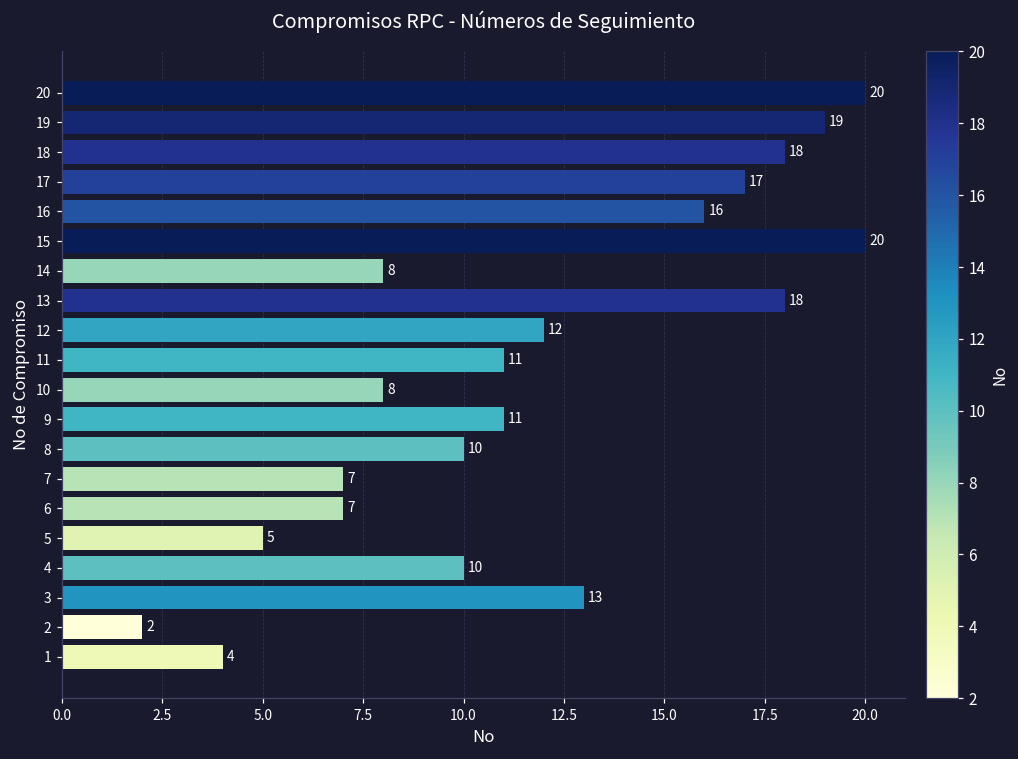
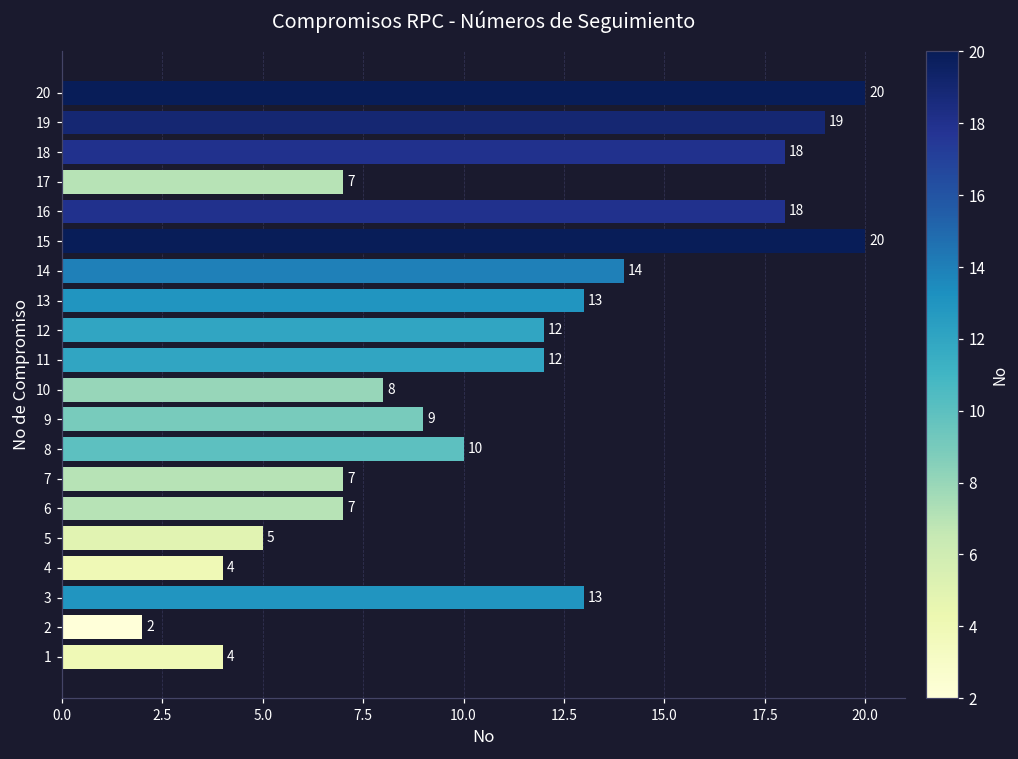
  {
    "20": 20,
    "19": 19,
    "18": 18,
-   "17": 17,
-   "16": 16,
+   "17": 7,
+   "16": 18,
    "15": 20,
-   "14": 8,
-   "13": 18,
+   "14": 14,
+   "13": 13,
    "12": 12,
-   "11": 11,
+   "11": 12,
    "10": 8,
-   "9": 11,
+   "9": 9,
    "8": 10,
    "7": 7,
    "6": 7,
    "5": 5,
-   "4": 10,
+   "4": 4,
    "3": 13,
    "2": 2,
    "1": 4
  }
